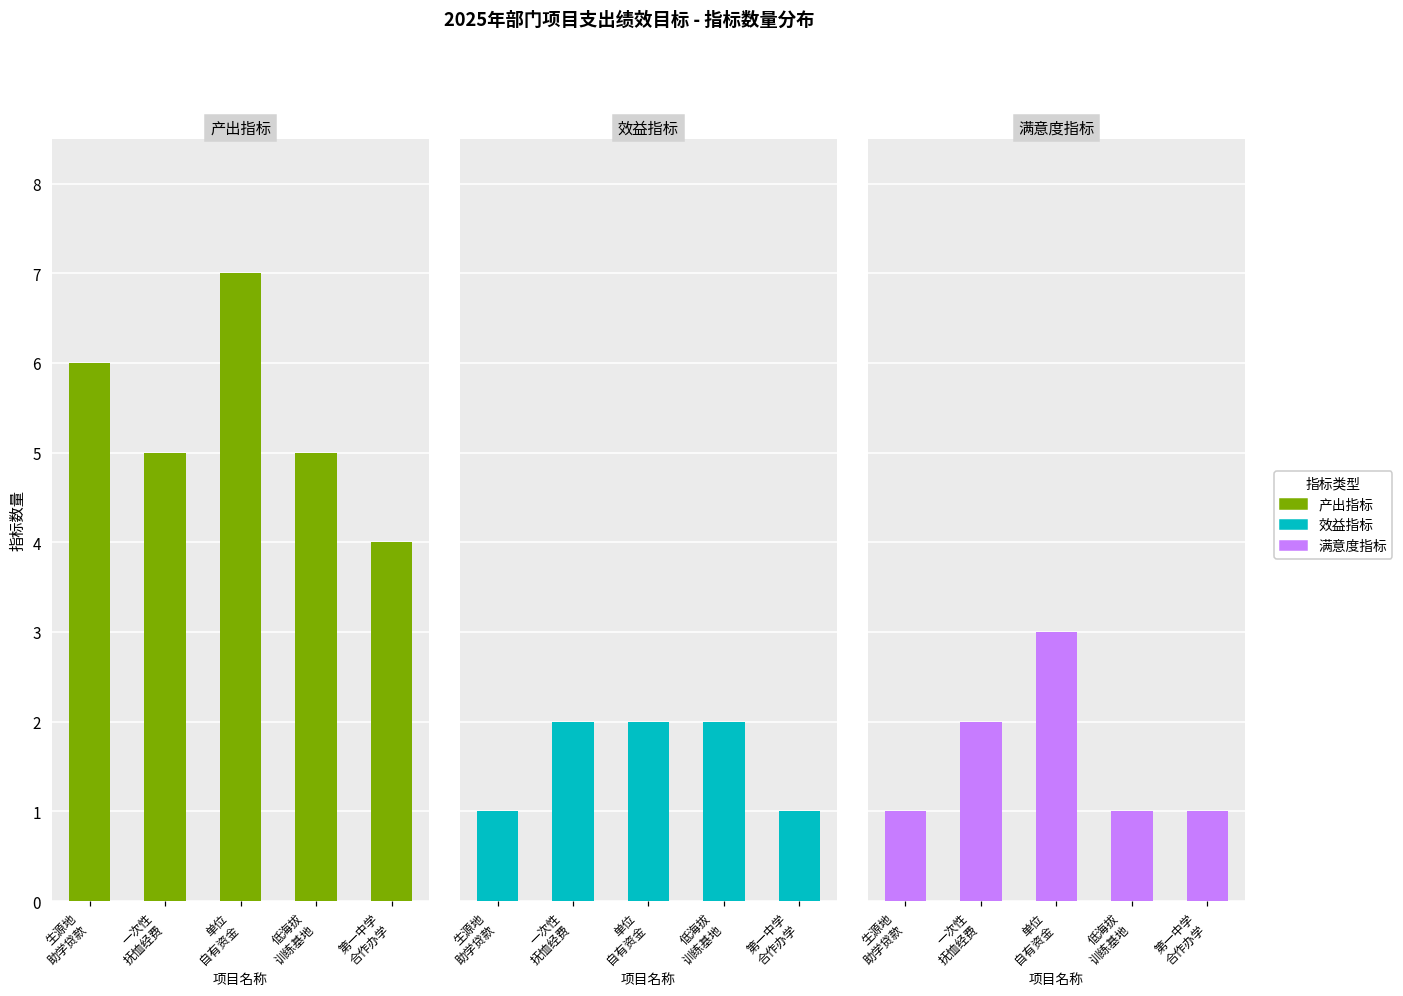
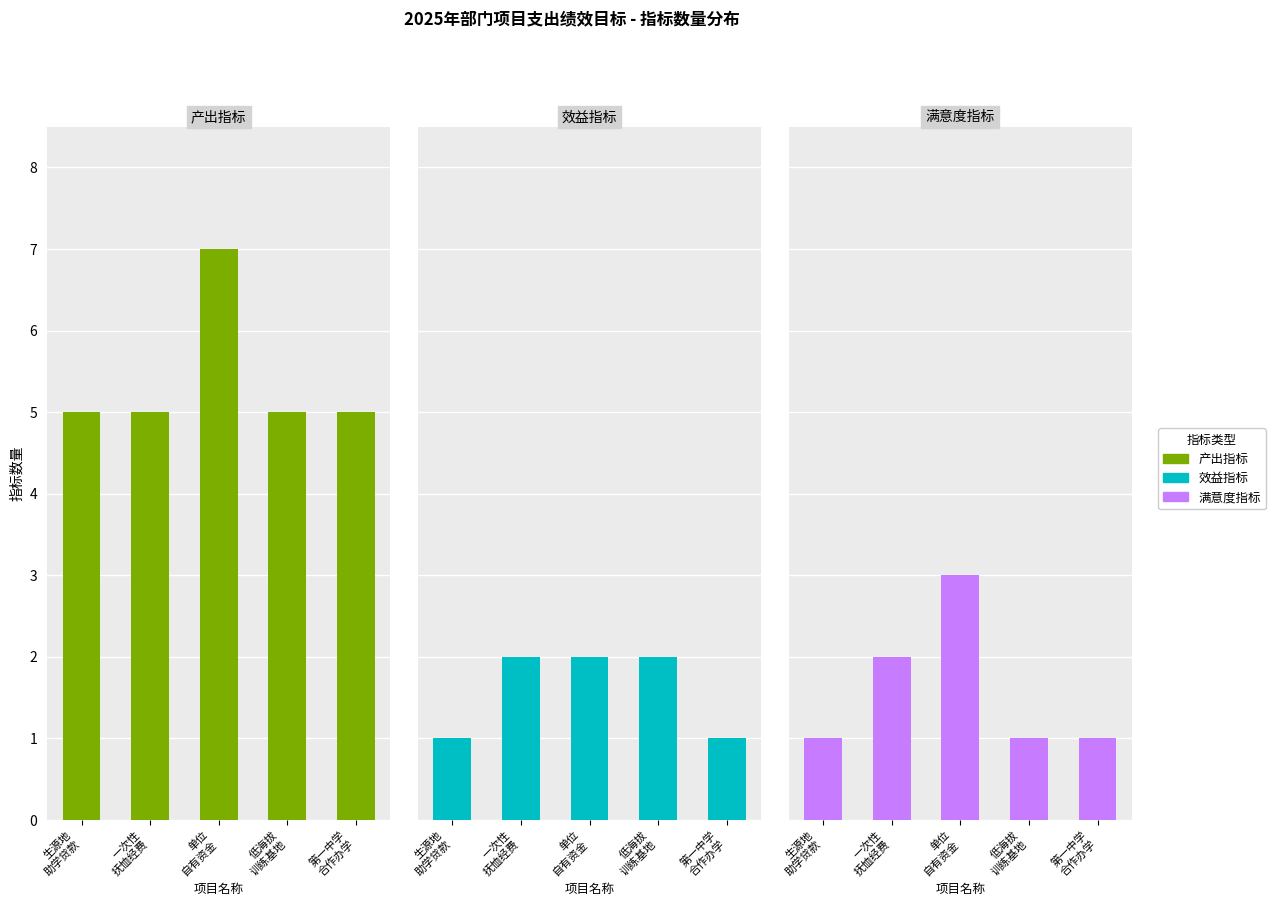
  {
    "产出指标": {
-     "生源地 助学贷款": 6,
+     "生源地 助学贷款": 5,
      "一次性 抚恤经费": 5,
      "单位 自有资金": 7,
      "低海拔 训练基地": 5,
-     "第一中学 合作办学": 4
+     "第一中学 合作办学": 5
    }
  }
